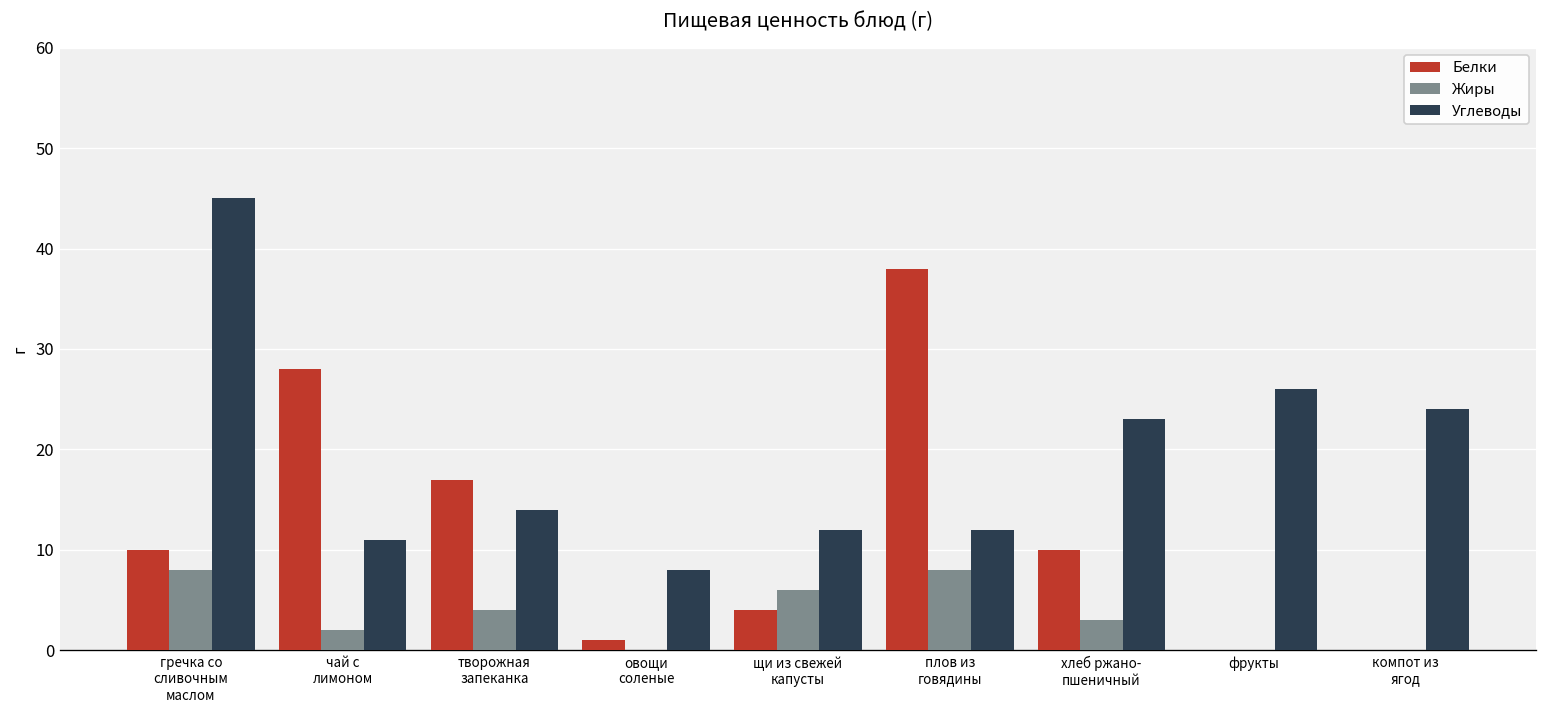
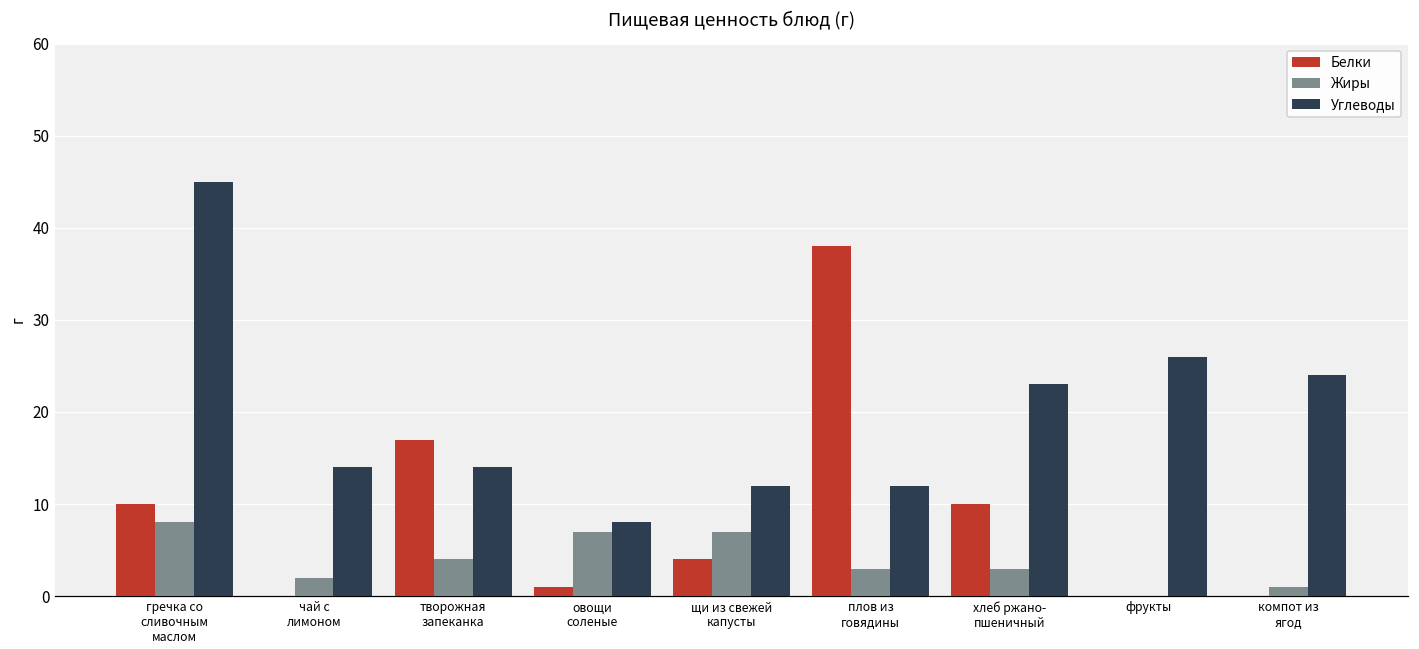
  {
    "Белки": {
      "гречка со сливочным маслом": 10,
-     "чай с лимоном": 28,
+     "чай с лимоном": 0,
      "творожная запеканка": 17,
      "овощи соленые": 1,
      "щи из свежей капусты": 4,
      "плов из говядины": 38,
      "хлеб ржано- пшеничный": 10,
      "фрукты": 0,
      "компот из ягод": 0
    },
    "Жиры": {
      "гречка со сливочным маслом": 8,
      "чай с лимоном": 2,
      "творожная запеканка": 4,
-     "овощи соленые": 0,
-     "щи из свежей капусты": 6,
-     "плов из говядины": 8,
+     "овощи соленые": 7,
+     "щи из свежей капусты": 7,
+     "плов из говядины": 3,
      "хлеб ржано- пшеничный": 3,
      "фрукты": 0,
-     "компот из ягод": 0
+     "компот из ягод": 1
    },
    "Углеводы": {
      "гречка со сливочным маслом": 45,
-     "чай с лимоном": 11,
+     "чай с лимоном": 14,
      "творожная запеканка": 14,
      "овощи соленые": 8,
      "щи из свежей капусты": 12,
      "плов из говядины": 12,
      "хлеб ржано- пшеничный": 23,
      "фрукты": 26,
      "компот из ягод": 24
    }
  }
